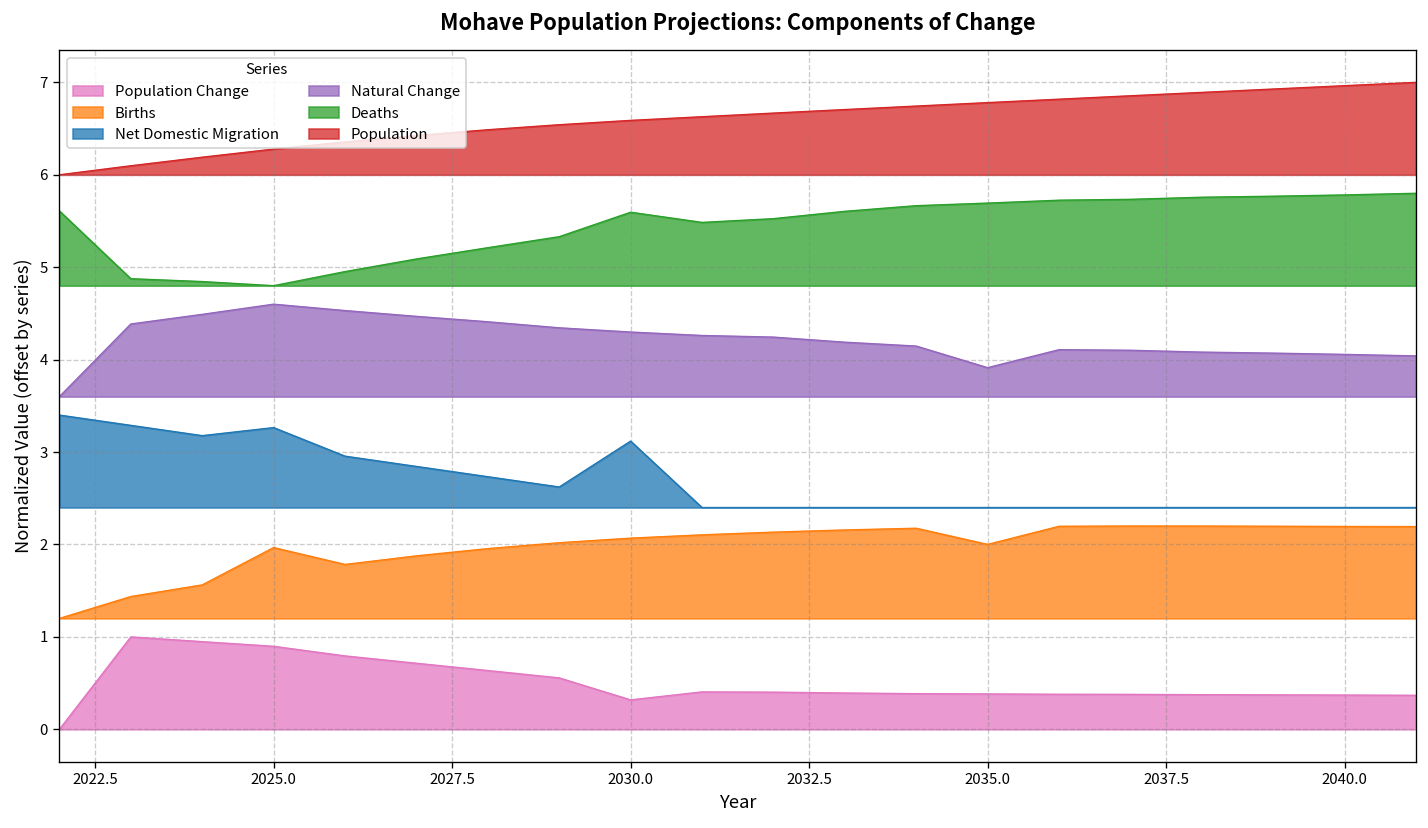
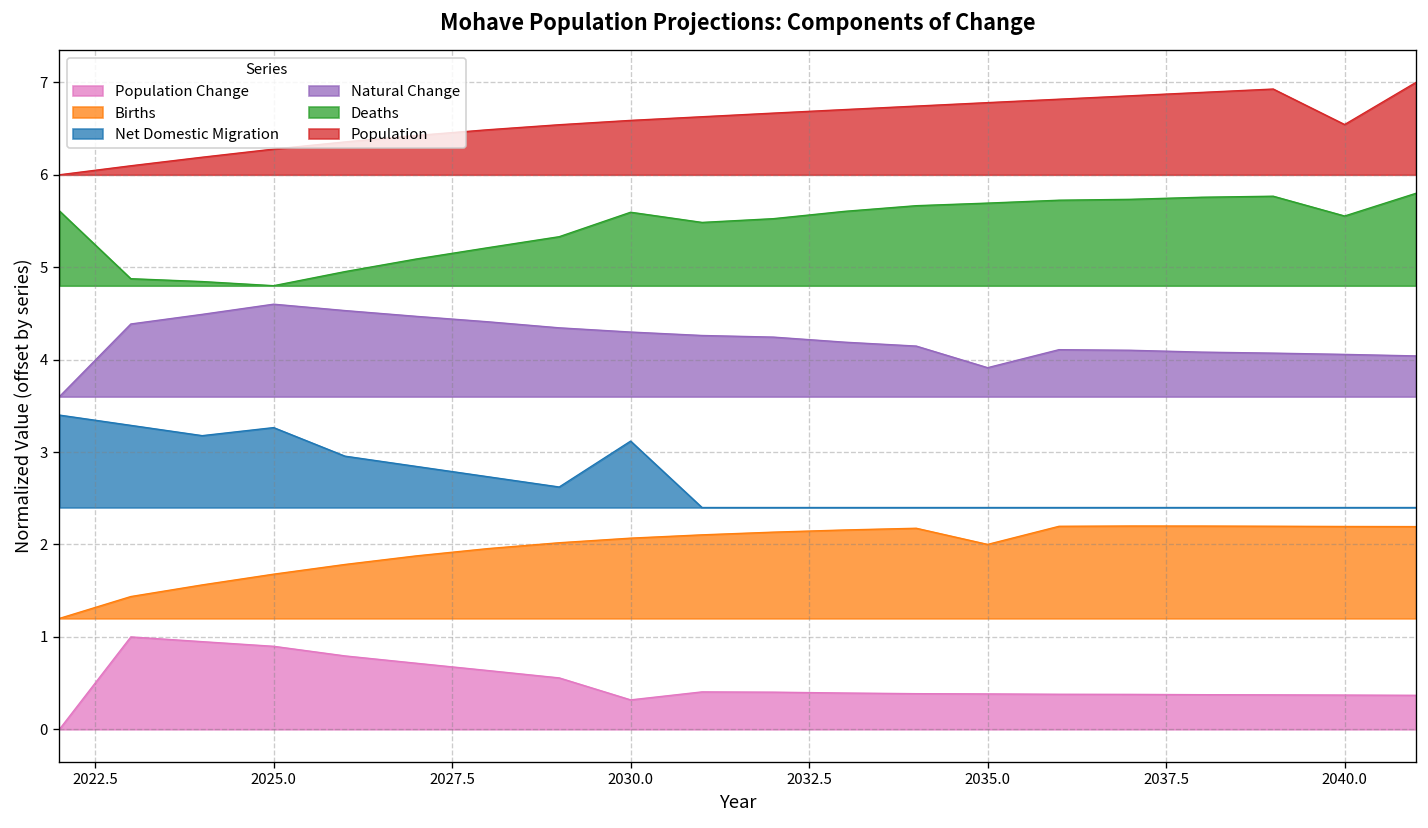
  {
    "Population Change": {
      "2025.0": 0.9,
      "2030.0": 0.3,
      "2035.0": 0.4,
      "2040.0": 0.4
    },
    "Births": {
-     "2025.0": 2.0,
+     "2025.0": 1.7,
      "2030.0": 2.1,
      "2035.0": 2.0,
      "2040.0": 2.2
    },
    "Net Domestic Migration": {
      "2025.0": 3.3,
      "2030.0": 3.1,
      "2035.0": 2.4,
      "2040.0": 2.4
    },
    "Natural Change": {
      "2025.0": 4.6,
      "2030.0": 4.3,
      "2035.0": 3.9,
      "2040.0": 4.1
    },
    "Deaths": {
      "2025.0": 4.8,
      "2030.0": 5.6,
      "2035.0": 5.7,
-     "2040.0": 5.8
+     "2040.0": 5.6
    },
    "Population": {
      "2030.0": 6.6,
      "2035.0": 6.8,
-     "2040.0": 7.0
+     "2040.0": 6.5
    }
  }
